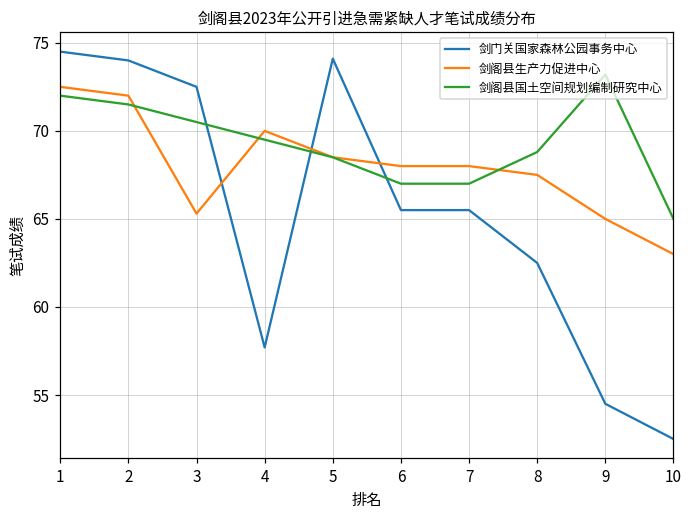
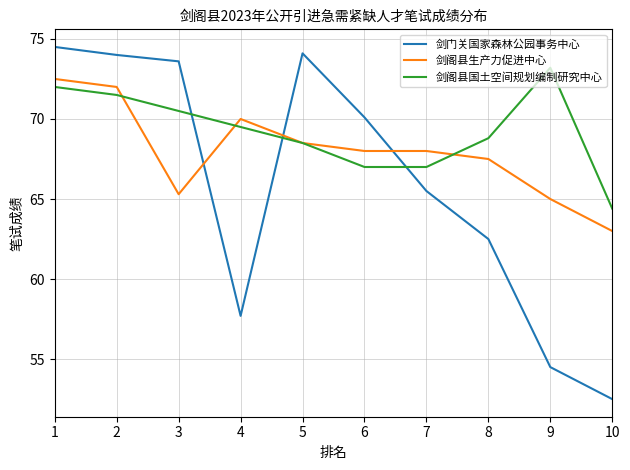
  {
    "剑门关国家森林公园事务中心": {
      "1": 74.5,
      "2": 74.0,
-     "3": 72.5,
+     "3": 73.6,
      "4": 57.7,
      "5": 74.1,
-     "6": 65.5,
+     "6": 70.1,
      "7": 65.5,
      "8": 62.5,
      "9": 54.5,
      "10": 52.5
    },
    "剑阁县生产力促进中心": {
      "1": 72.5,
      "2": 72.0,
      "3": 65.3,
      "4": 70.0,
      "6": 68.0,
      "7": 68.0,
      "8": 67.5,
      "9": 65.0,
      "10": 63.0
    },
    "剑阁县国土空间规划编制研究中心": {
      "1": 72.0,
      "2": 71.5,
      "3": 70.5,
      "4": 69.5,
      "6": 67.0,
      "7": 67.0,
      "8": 68.8,
-     "10": 65.0
+     "10": 64.4
    }
  }
